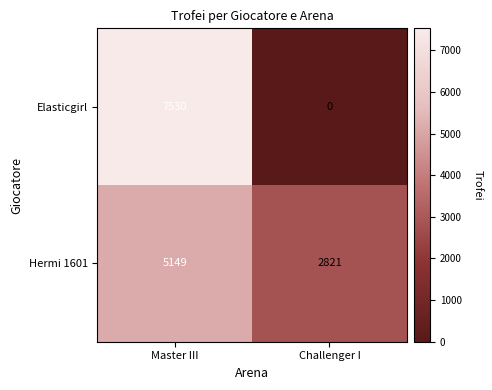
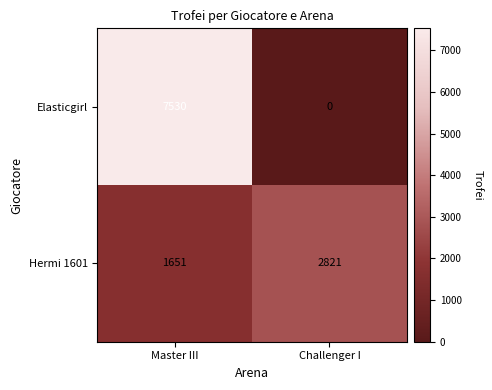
  {
    "Elasticgirl": {
      "Challenger I": 0
    },
    "Hermi 1601": {
-     "Master III": 5149,
+     "Master III": 1651,
      "Challenger I": 2821
    }
  }
